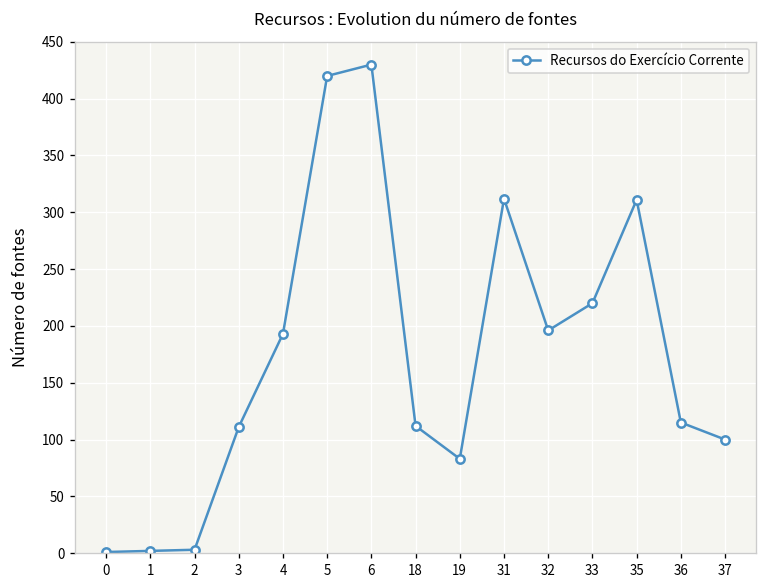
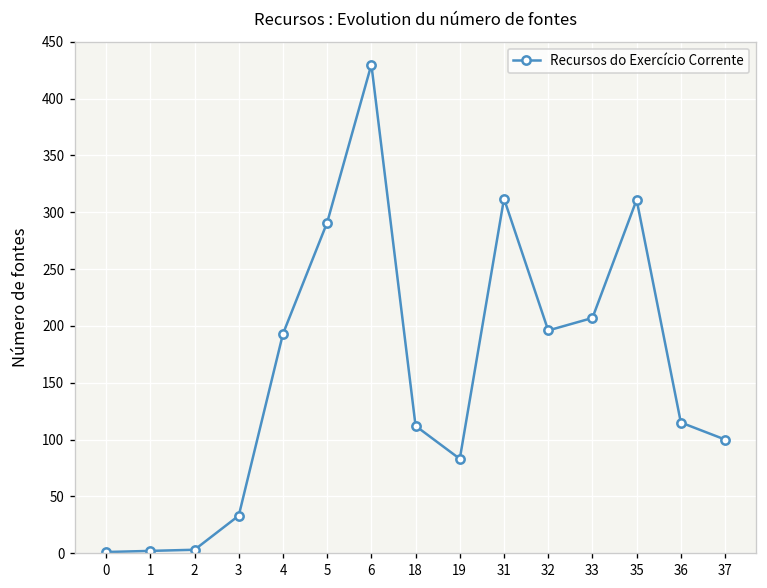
  {
    "0": 0,
    "1": 0,
    "2": 0,
-   "3": 110,
+   "3": 30,
    "4": 190,
-   "5": 420,
+   "5": 290,
    "6": 430,
    "18": 110,
    "19": 80,
    "31": 310,
    "32": 200,
-   "33": 220,
+   "33": 210,
    "35": 310,
    "36": 120,
    "37": 100
  }
